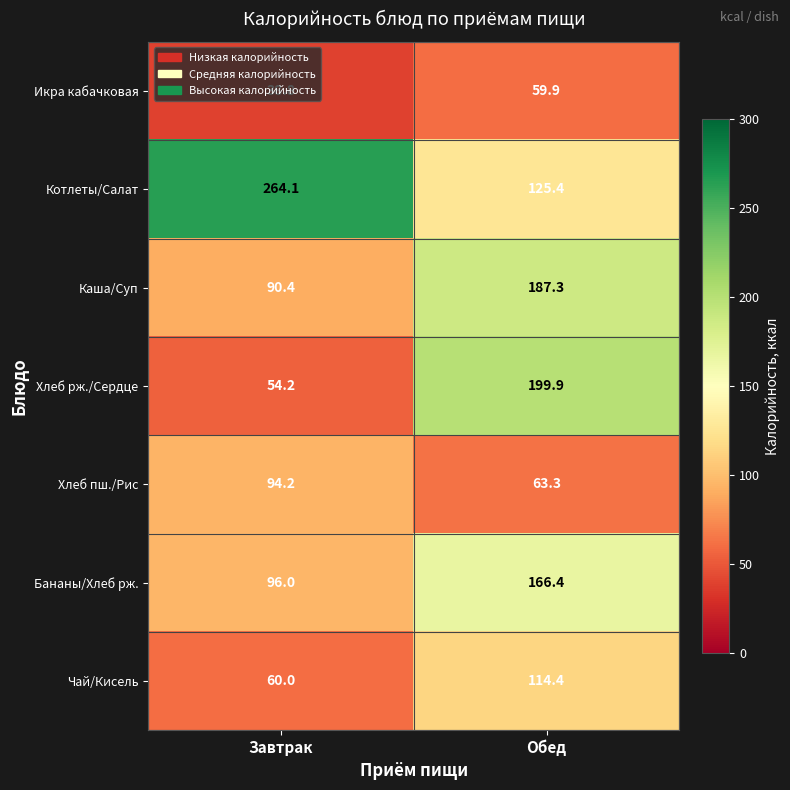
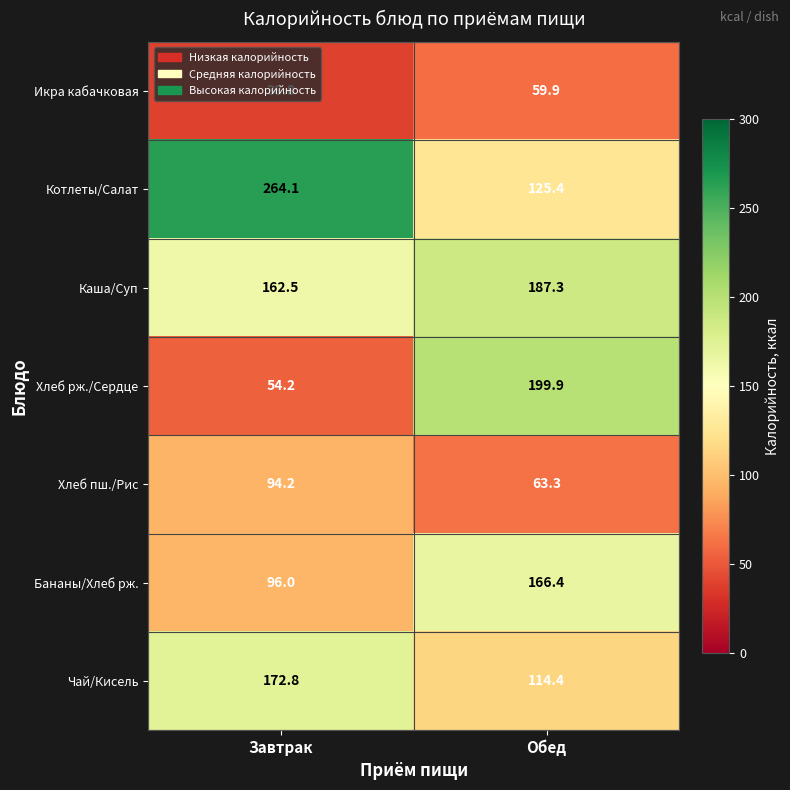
  {
    "Икра кабачковая": {
      "Обед": 59.9
    },
    "Котлеты/Салат": {
      "Завтрак": 264.1,
      "Обед": 125.4
    },
    "Каша/Суп": {
-     "Завтрак": 90.4,
+     "Завтрак": 162.5,
      "Обед": 187.3
    },
    "Хлеб рж./Сердце": {
      "Завтрак": 54.2,
      "Обед": 199.9
    },
    "Хлеб пш./Рис": {
      "Завтрак": 94.2,
      "Обед": 63.3
    },
    "Бананы/Хлеб рж.": {
      "Завтрак": 96.0,
      "Обед": 166.4
    },
    "Чай/Кисель": {
-     "Завтрак": 60.0,
+     "Завтрак": 172.8,
      "Обед": 114.4
    }
  }
